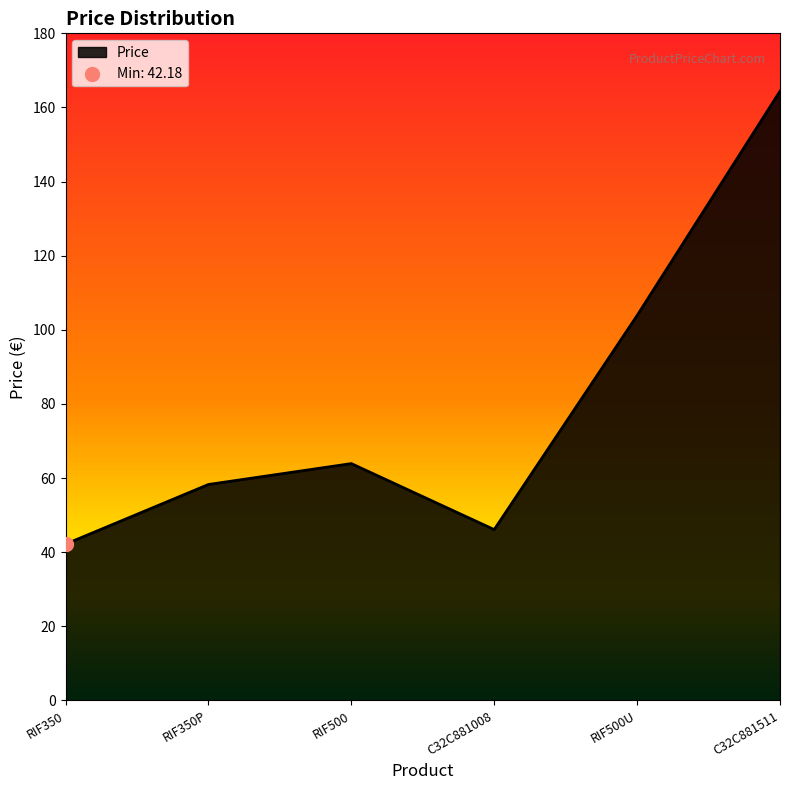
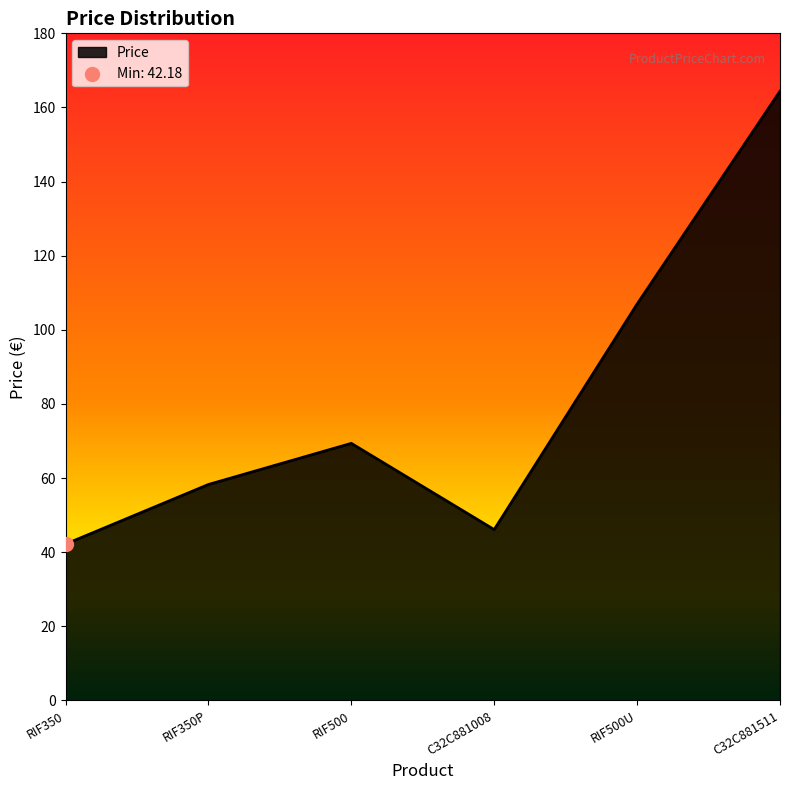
  {
    "Price": {
      "RIF350P": 58,
-     "RIF500": 64,
+     "RIF500": 69,
      "C32C881008": 46,
-     "RIF500U": 104,
+     "RIF500U": 107,
      "C32C881511": 164
    }
  }
